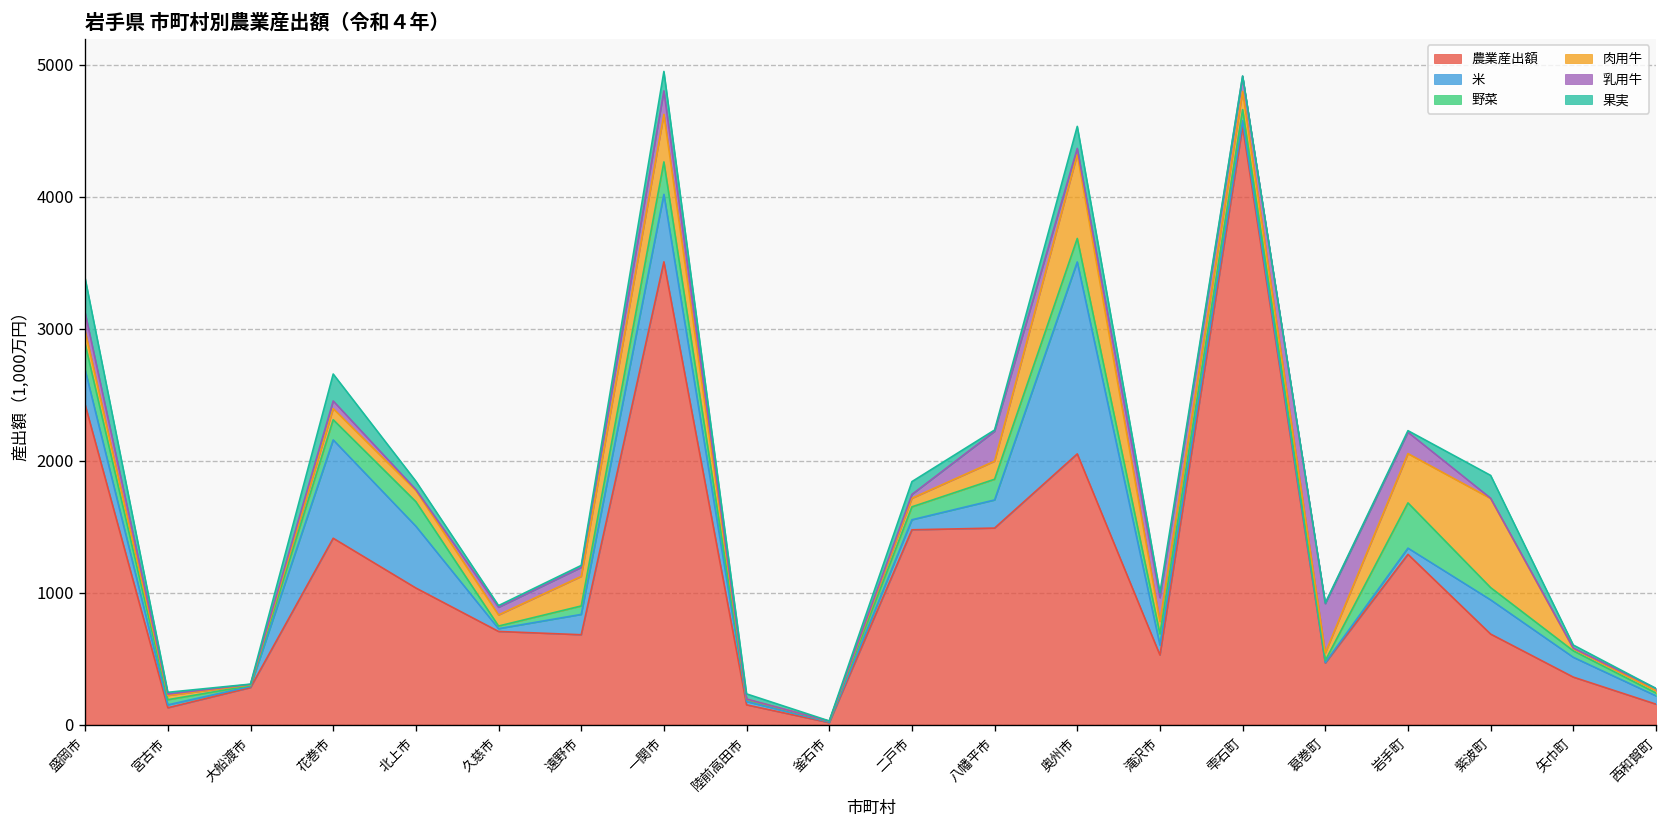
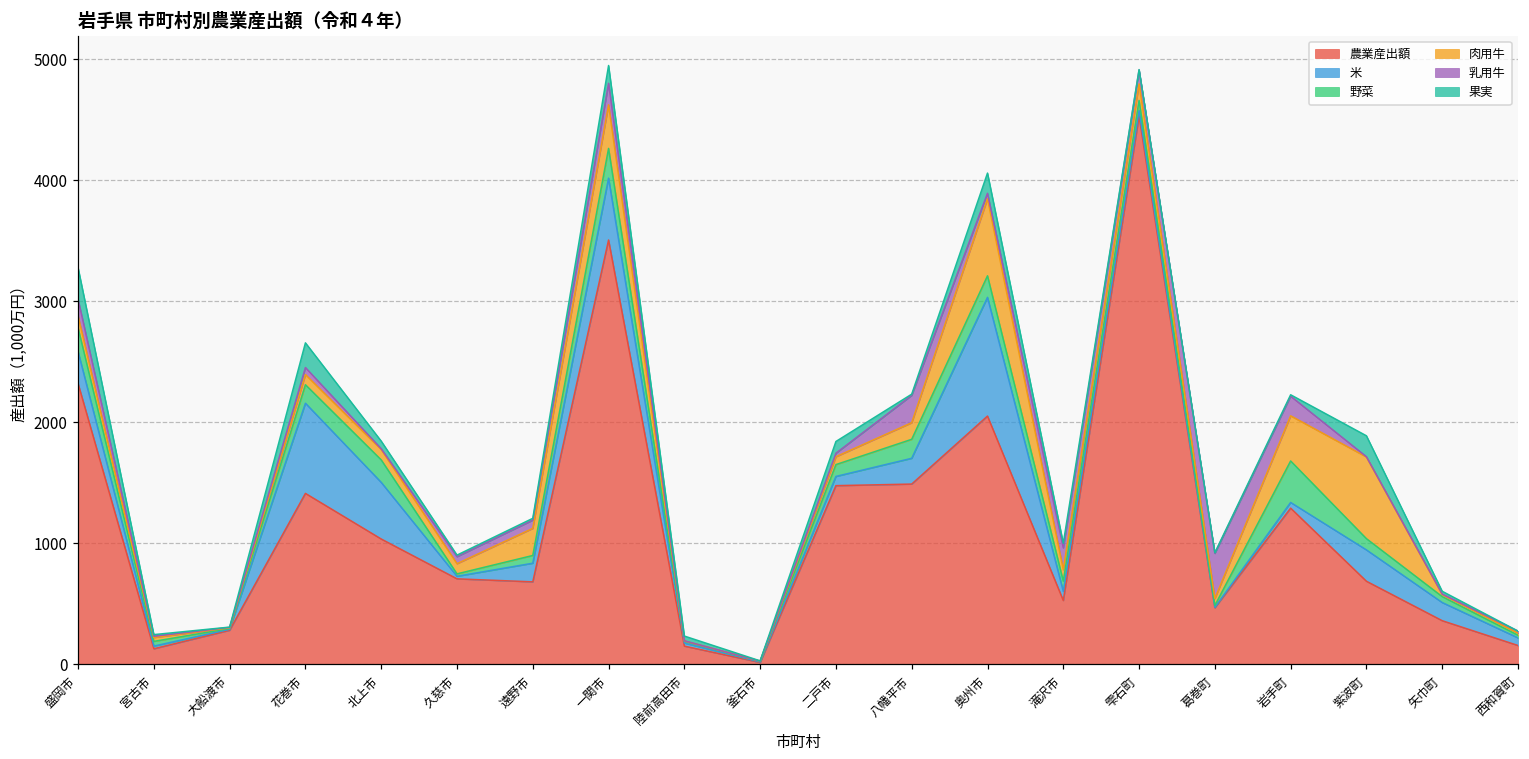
  {
    "農業産出額": {
-     "盛岡市": 2420,
+     "盛岡市": 2320,
      "花巻市": 1410,
      "北上市": 1040,
      "遠野市": 680,
      "一関市": 3510,
      "陸前高田市": 150,
      "二戸市": 1480,
      "八幡平市": 1490,
      "奥州市": 2050,
      "滝沢市": 530,
      "雫石町": 4530,
      "岩手町": 1290,
      "紫波町": 690,
      "矢巾町": 360,
      "西和賀町": 160
    },
    "米": {
      "盛岡市": 260,
      "花巻市": 750,
      "北上市": 470,
      "遠野市": 150,
      "一関市": 510,
      "二戸市": 80,
      "八幡平市": 210,
-     "奥州市": 1450,
+     "奥州市": 980,
      "滝沢市": 80,
      "雫石町": 40,
      "岩手町": 50,
      "紫波町": 260,
      "矢巾町": 150
    },
    "肉用牛": {
      "盛岡市": 100,
      "花巻市": 80,
      "久慈市": 80,
      "遠野市": 220,
      "一関市": 360,
      "二戸市": 70,
      "八幡平市": 140,
      "奥州市": 640,
      "滝沢市": 100,
      "雫石町": 140,
      "葛巻町": 60,
      "岩手町": 370
    },
    "乳用牛": {
      "盛岡市": 140,
      "花巻市": 60,
      "一関市": 180,
      "二戸市": 30,
      "奥州市": 50,
      "滝沢市": 180
    }
  }
